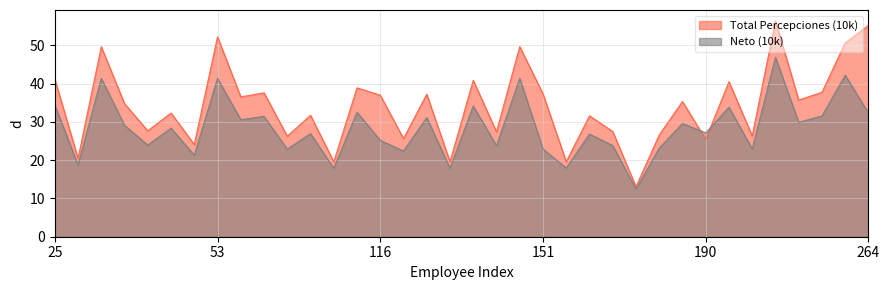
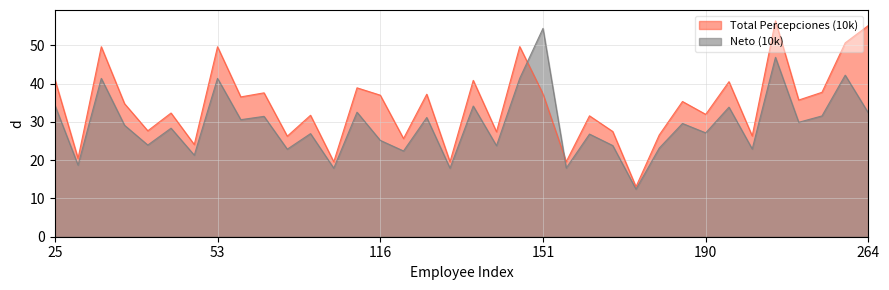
  {
    "Total Percepciones (10k)": {
      "25": 41,
-     "53": 52,
+     "53": 50,
      "116": 37,
      "151": 37,
-     "190": 25,
+     "190": 32,
      "264": 55
    },
    "Neto (10k)": {
      "25": 34,
      "53": 41,
      "116": 25,
-     "151": 23,
+     "151": 54,
      "190": 27,
      "264": 32
    }
  }
